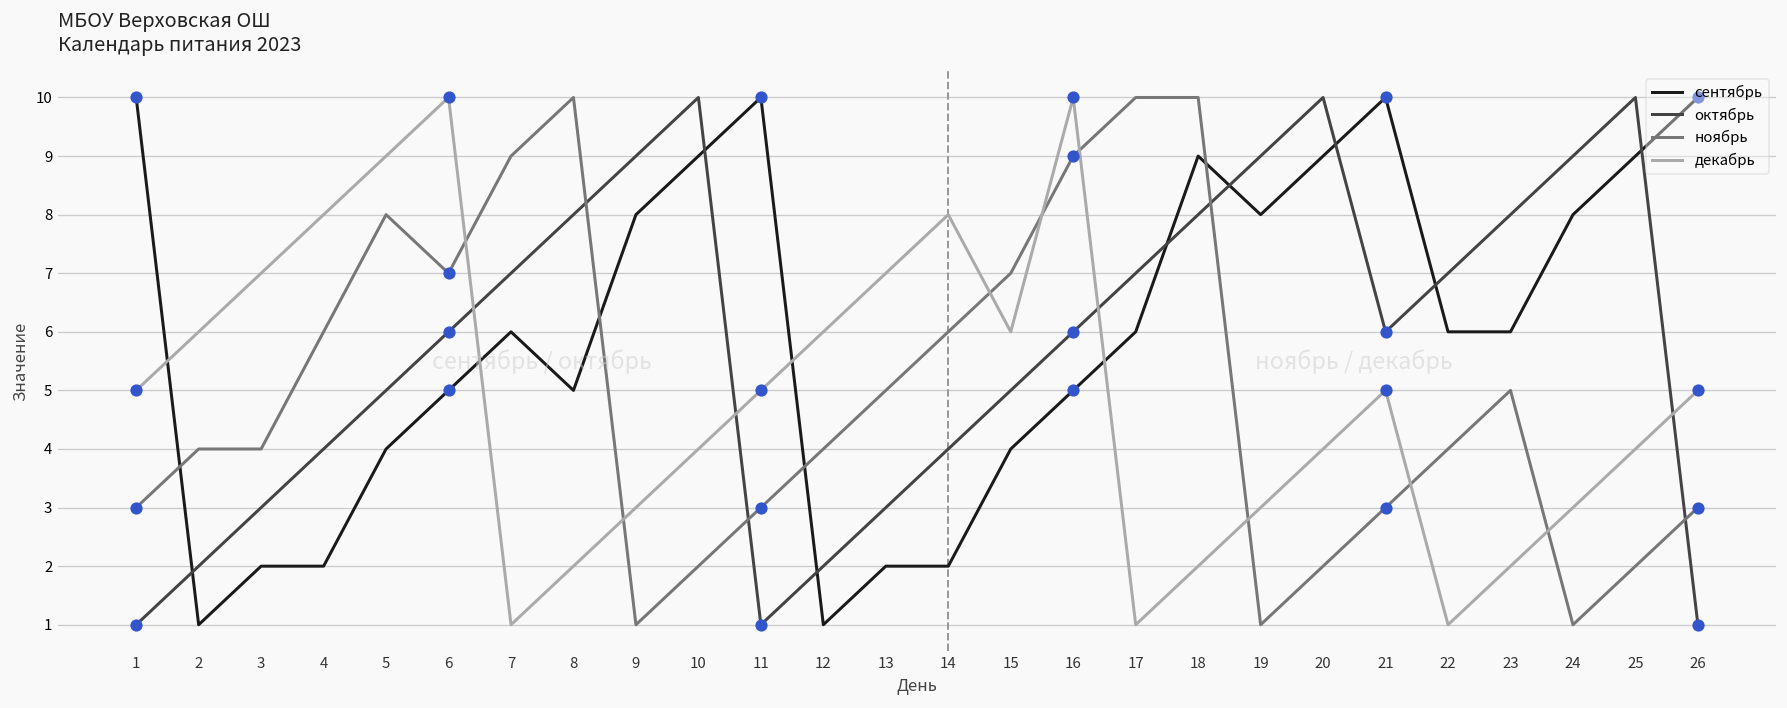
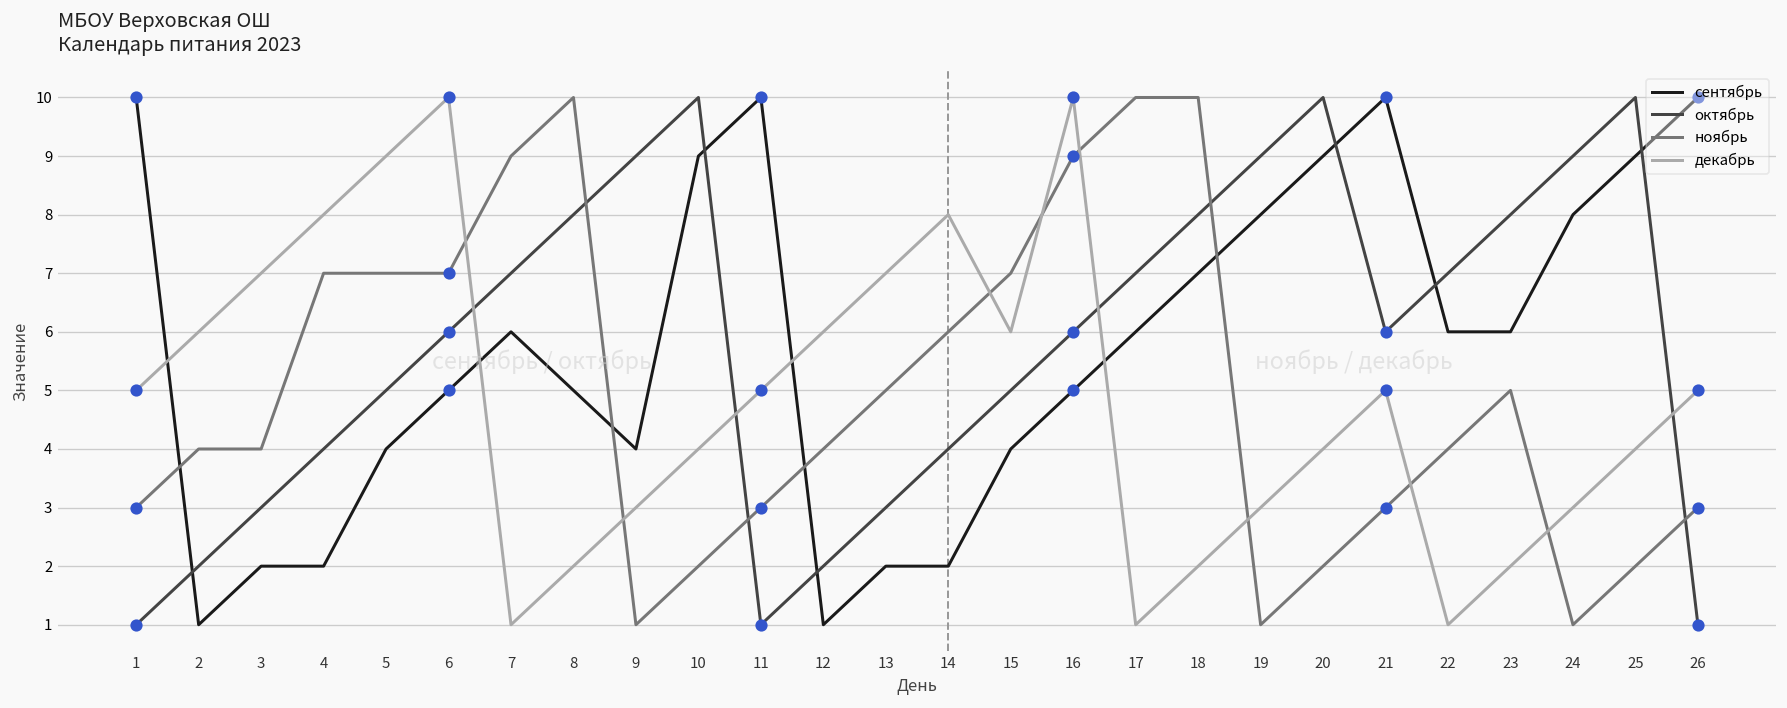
  {
    "сентябрь": {
      "2": 1,
      "3": 2,
      "4": 2,
      "5": 4,
      "7": 6,
      "8": 5,
-     "9": 8,
+     "9": 4,
      "10": 9,
      "12": 1,
      "13": 2,
      "14": 2,
      "15": 4,
      "17": 6,
-     "18": 9,
+     "18": 7,
      "19": 8,
      "20": 9,
      "22": 6,
      "23": 6,
      "24": 8,
      "25": 9
    },
    "октябрь": {
      "2": 2,
      "3": 3,
      "4": 4,
      "5": 5,
      "7": 7,
      "8": 8,
      "9": 9,
      "10": 10,
      "12": 2,
      "13": 3,
      "14": 4,
      "15": 5,
      "17": 7,
      "18": 8,
      "19": 9,
      "20": 10,
      "22": 7,
      "23": 8,
      "24": 9,
      "25": 10
    },
    "ноябрь": {
      "2": 4,
      "3": 4,
-     "4": 6,
-     "5": 8,
+     "4": 7,
+     "5": 7,
      "7": 9,
      "8": 10,
      "9": 1,
      "10": 2,
      "12": 4,
      "13": 5,
      "14": 6,
      "15": 7,
      "17": 10,
      "18": 10,
      "19": 1,
      "20": 2,
      "22": 4,
      "23": 5,
      "24": 1,
      "25": 2
    },
    "декабрь": {
      "2": 6,
      "3": 7,
      "4": 8,
      "5": 9,
      "7": 1,
      "8": 2,
      "9": 3,
      "10": 4,
      "12": 6,
      "13": 7,
      "14": 8,
      "15": 6,
      "17": 1,
      "18": 2,
      "19": 3,
      "20": 4,
      "22": 1,
      "23": 2,
      "24": 3,
      "25": 4
    }
  }
